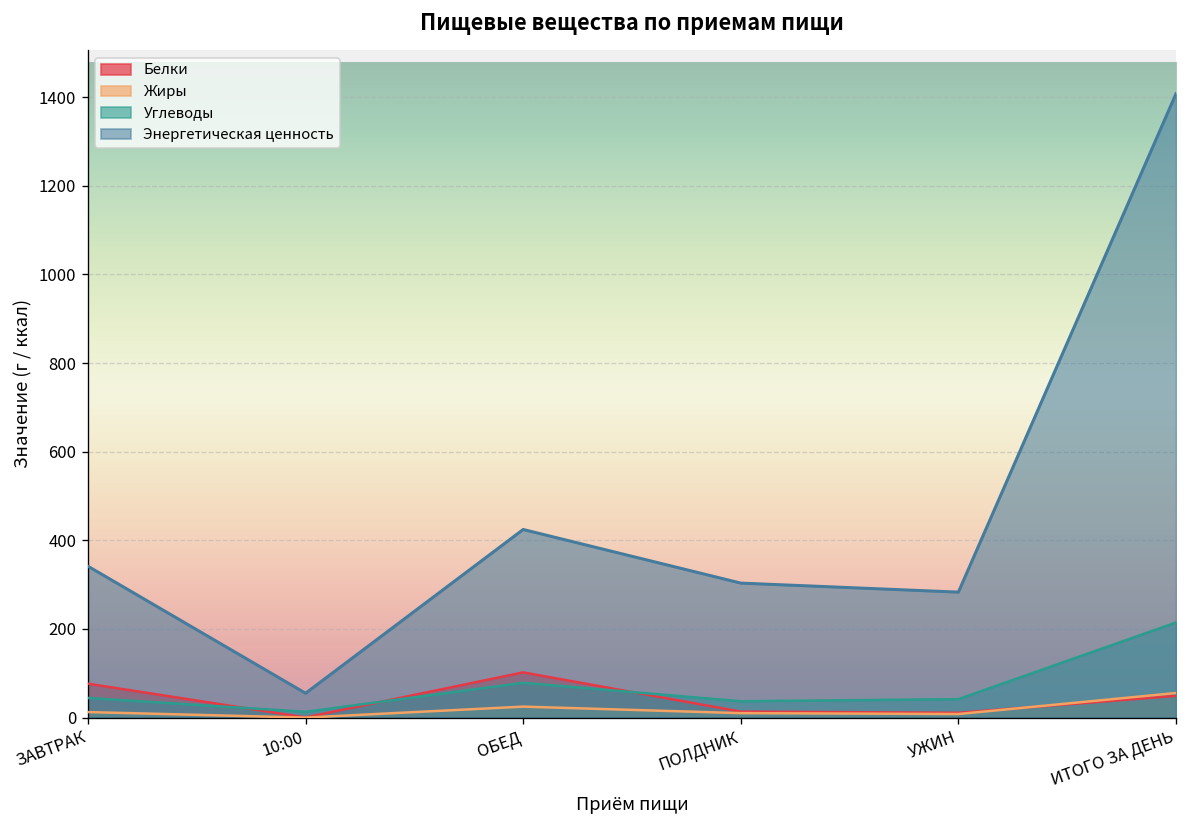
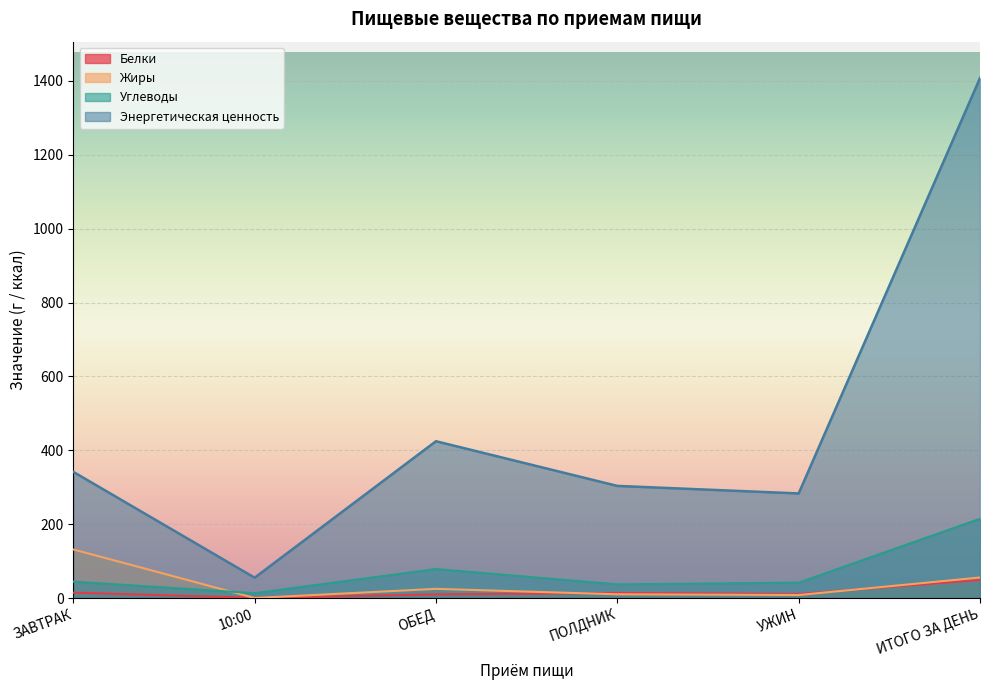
  {
    "Белки": {
-     "ЗАВТРАК": 80,
-     "ОБЕД": 100
+     "ЗАВТРАК": 10,
+     "ОБЕД": 10
    },
    "Жиры": {
-     "ЗАВТРАК": 10,
+     "ЗАВТРАК": 130,
      "ОБЕД": 20
    }
  }
